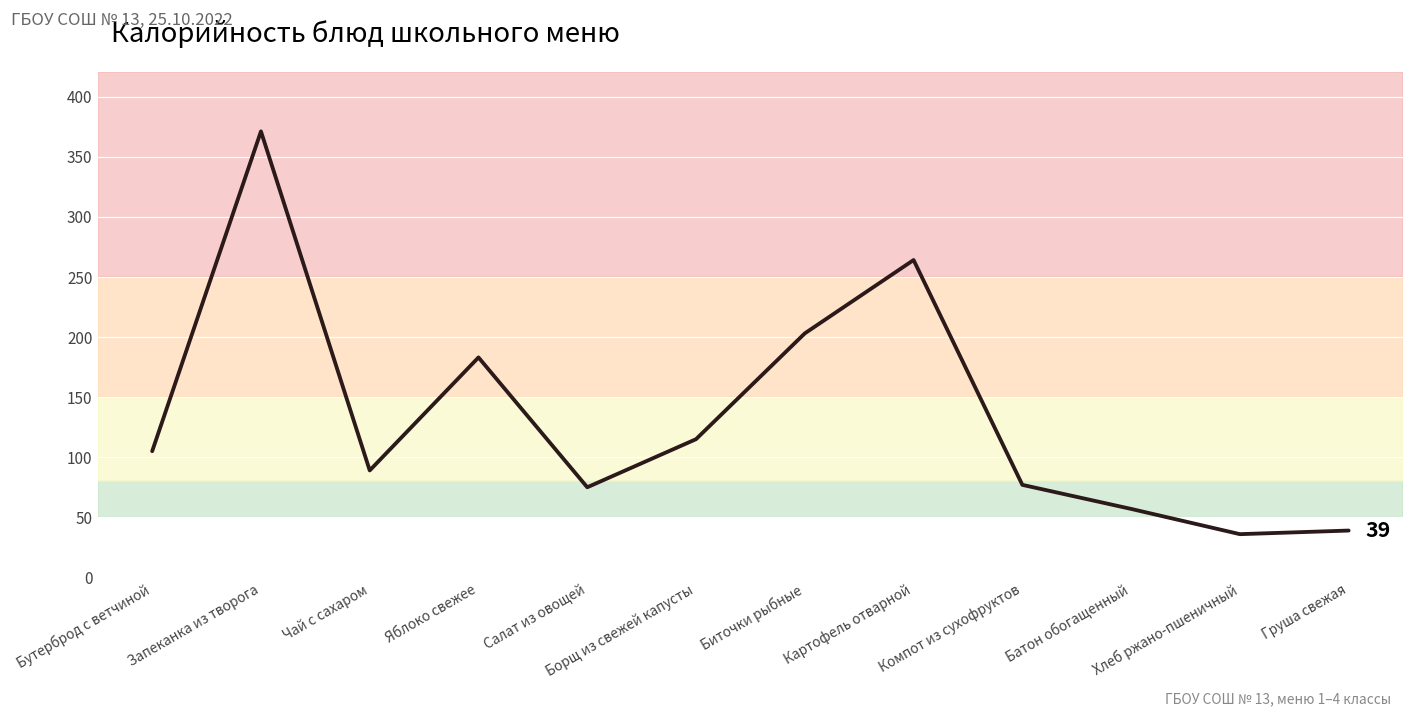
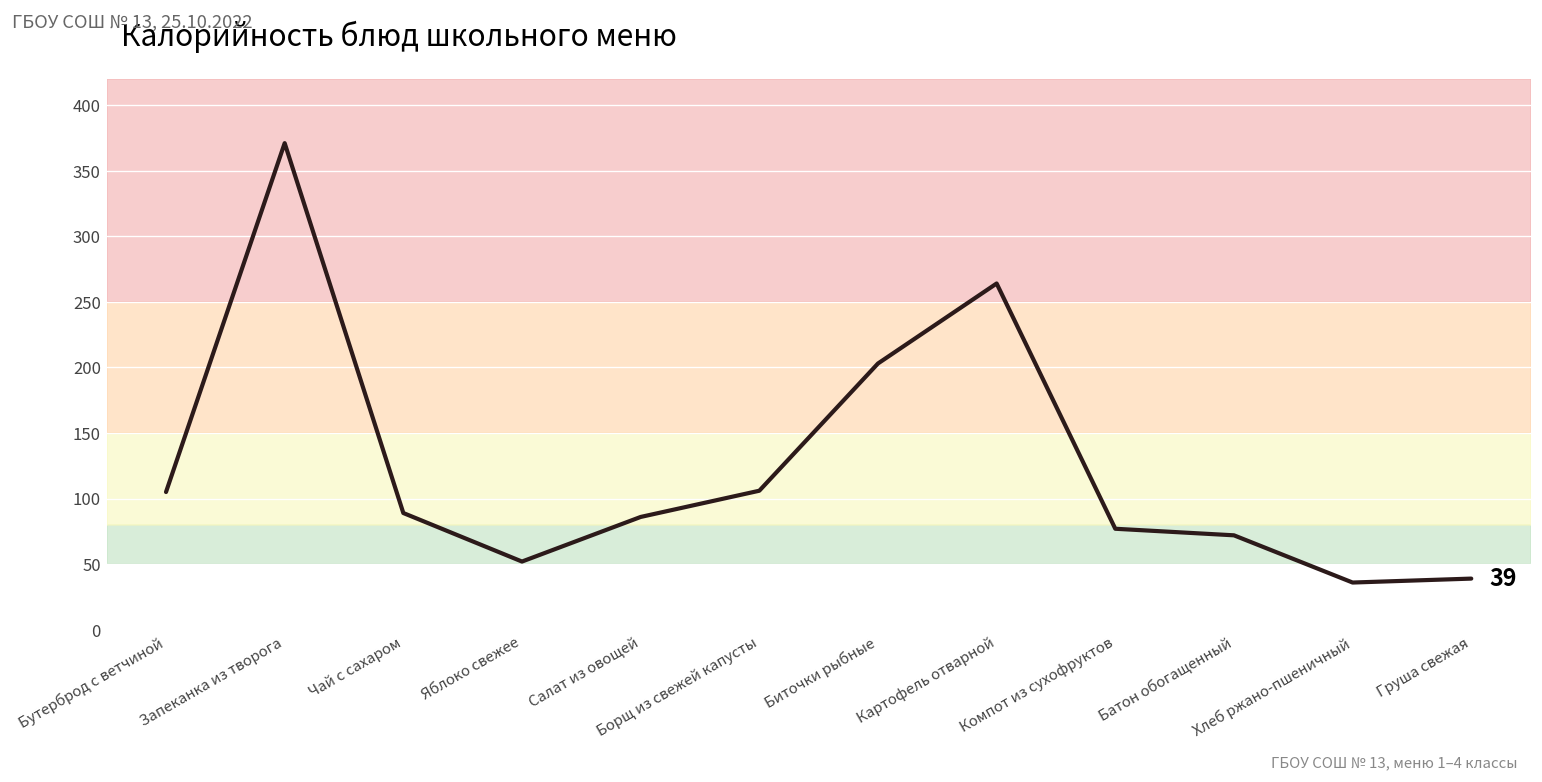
  {
    "Бутерброд с ветчиной": 105,
    "Запеканка из творога": 371,
    "Чай с сахаром": 89,
-   "Яблоко свежее": 183,
-   "Салат из овощей": 75,
-   "Борщ из свежей капусты": 115,
+   "Яблоко свежее": 52,
+   "Салат из овощей": 86,
+   "Борщ из свежей капусты": 106,
    "Биточки рыбные": 203,
    "Картофель отварной": 264,
    "Компот из сухофруктов": 77,
-   "Батон обогащенный": 57,
+   "Батон обогащенный": 72,
    "Хлеб ржано-пшеничный": 36
  }
